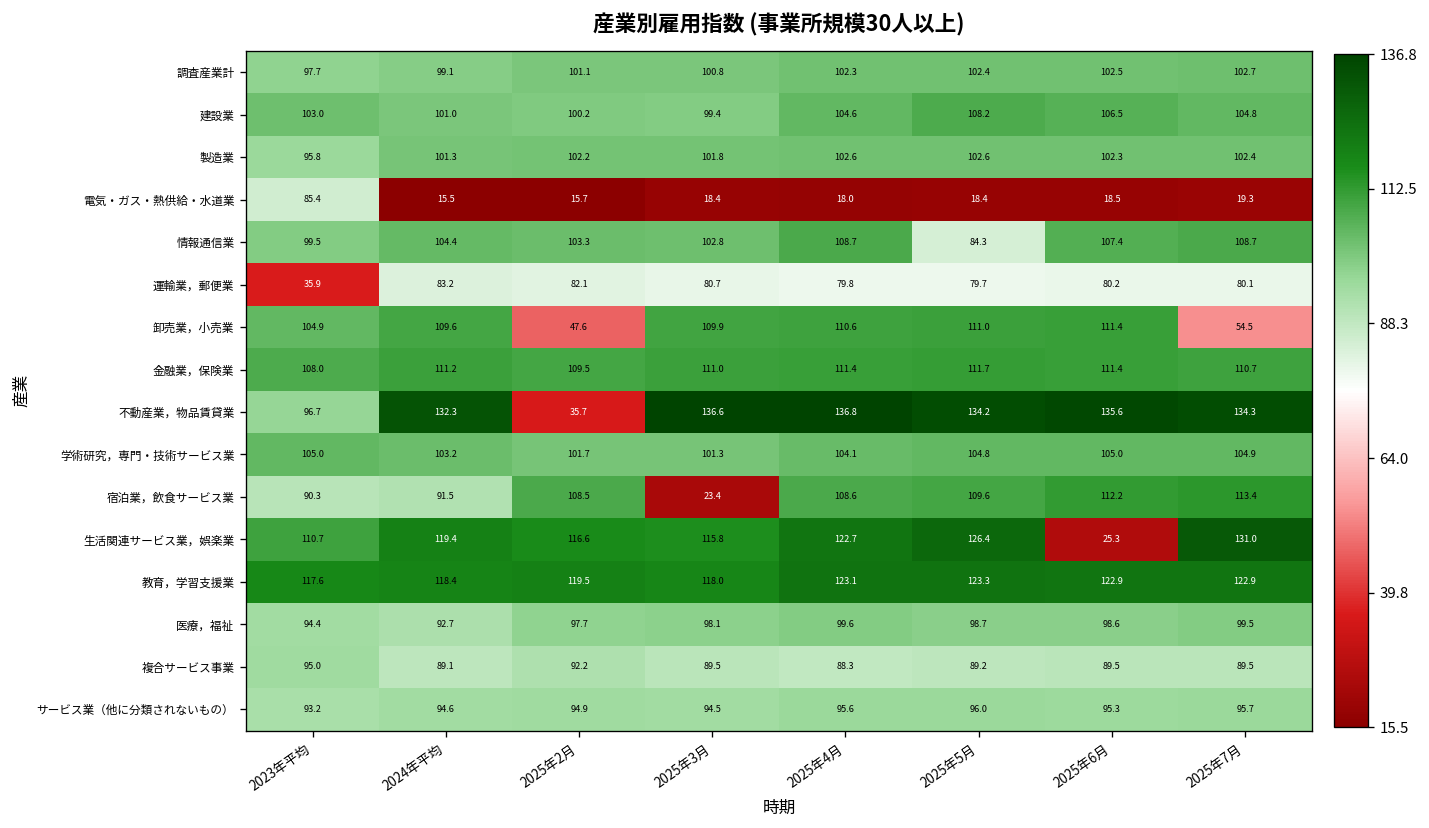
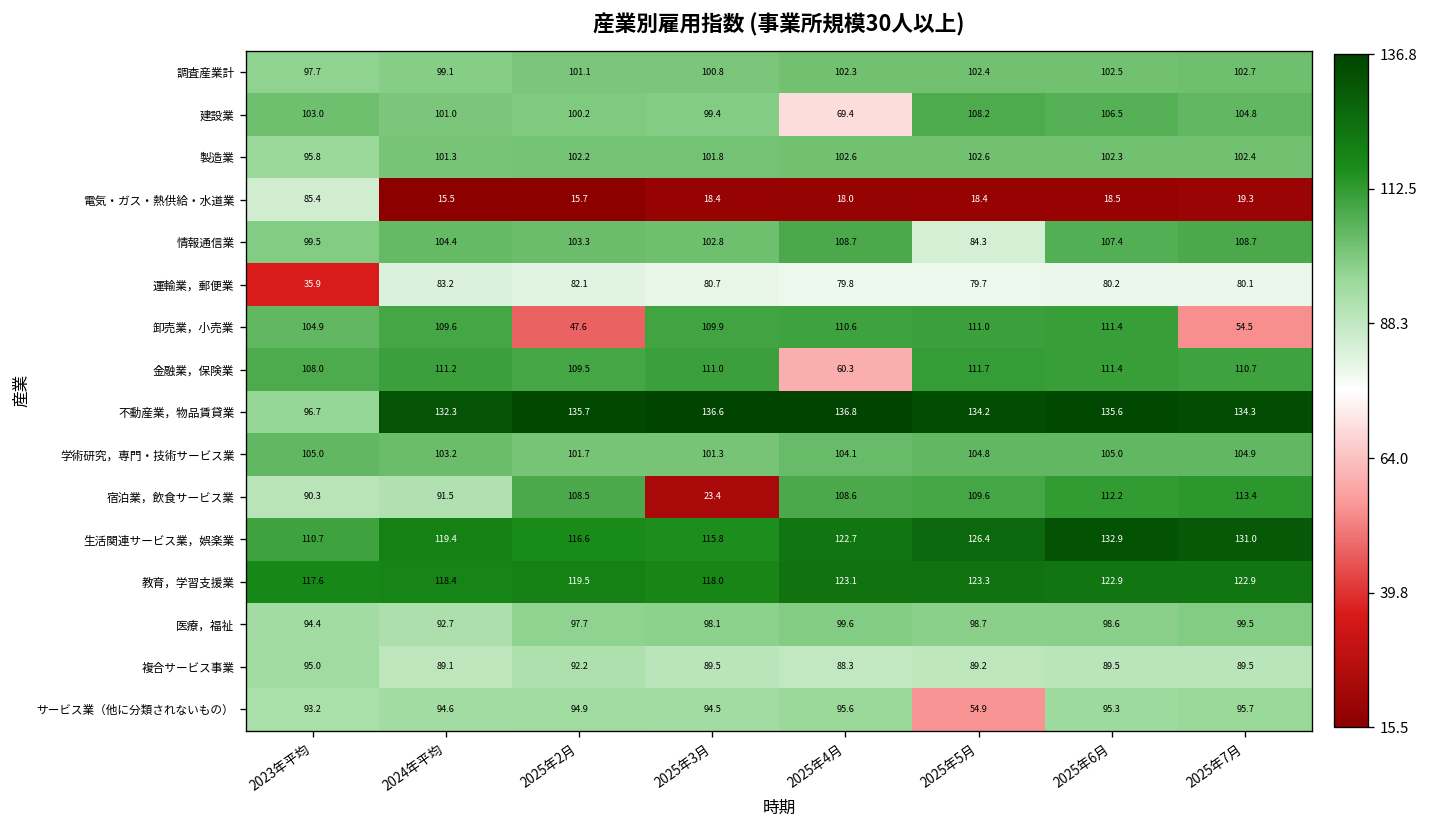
  {
    "調査産業計": {
      "2023年平均": 97.7,
      "2024年平均": 99.1,
      "2025年2月": 101.1,
      "2025年3月": 100.8,
      "2025年4月": 102.3,
      "2025年5月": 102.4,
      "2025年6月": 102.5,
      "2025年7月": 102.7
    },
    "建設業": {
      "2023年平均": 103.0,
      "2024年平均": 101.0,
      "2025年2月": 100.2,
      "2025年3月": 99.4,
-     "2025年4月": 104.6,
+     "2025年4月": 69.4,
      "2025年5月": 108.2,
      "2025年6月": 106.5,
      "2025年7月": 104.8
    },
    "製造業": {
      "2023年平均": 95.8,
      "2024年平均": 101.3,
      "2025年2月": 102.2,
      "2025年3月": 101.8,
      "2025年4月": 102.6,
      "2025年5月": 102.6,
      "2025年6月": 102.3,
      "2025年7月": 102.4
    },
    "電気・ガス・熱供給・水道業": {
      "2023年平均": 85.4,
      "2024年平均": 15.5,
      "2025年2月": 15.7,
      "2025年3月": 18.4,
      "2025年4月": 18.0,
      "2025年5月": 18.4,
      "2025年6月": 18.5,
      "2025年7月": 19.3
    },
    "情報通信業": {
      "2023年平均": 99.5,
      "2024年平均": 104.4,
      "2025年2月": 103.3,
      "2025年3月": 102.8,
      "2025年4月": 108.7,
      "2025年5月": 84.3,
      "2025年6月": 107.4,
      "2025年7月": 108.7
    },
    "運輸業，郵便業": {
      "2023年平均": 35.9,
      "2024年平均": 83.2,
      "2025年2月": 82.1,
      "2025年3月": 80.7,
      "2025年4月": 79.8,
      "2025年5月": 79.7,
      "2025年6月": 80.2,
      "2025年7月": 80.1
    },
    "卸売業，小売業": {
      "2023年平均": 104.9,
      "2024年平均": 109.6,
      "2025年2月": 47.6,
      "2025年3月": 109.9,
      "2025年4月": 110.6,
      "2025年5月": 111.0,
      "2025年6月": 111.4,
      "2025年7月": 54.5
    },
    "金融業，保険業": {
      "2023年平均": 108.0,
      "2024年平均": 111.2,
      "2025年2月": 109.5,
      "2025年3月": 111.0,
-     "2025年4月": 111.4,
+     "2025年4月": 60.3,
      "2025年5月": 111.7,
      "2025年6月": 111.4,
      "2025年7月": 110.7
    },
    "不動産業，物品賃貸業": {
      "2023年平均": 96.7,
      "2024年平均": 132.3,
-     "2025年2月": 35.7,
+     "2025年2月": 135.7,
      "2025年3月": 136.6,
      "2025年4月": 136.8,
      "2025年5月": 134.2,
      "2025年6月": 135.6,
      "2025年7月": 134.3
    },
    "学術研究，専門・技術サービス業": {
      "2023年平均": 105.0,
      "2024年平均": 103.2,
      "2025年2月": 101.7,
      "2025年3月": 101.3,
      "2025年4月": 104.1,
      "2025年5月": 104.8,
      "2025年6月": 105.0,
      "2025年7月": 104.9
    },
    "宿泊業，飲食サービス業": {
      "2023年平均": 90.3,
      "2024年平均": 91.5,
      "2025年2月": 108.5,
      "2025年3月": 23.4,
      "2025年4月": 108.6,
      "2025年5月": 109.6,
      "2025年6月": 112.2,
      "2025年7月": 113.4
    },
    "生活関連サービス業，娯楽業": {
      "2023年平均": 110.7,
      "2024年平均": 119.4,
      "2025年2月": 116.6,
      "2025年3月": 115.8,
      "2025年4月": 122.7,
      "2025年5月": 126.4,
-     "2025年6月": 25.3,
+     "2025年6月": 132.9,
      "2025年7月": 131.0
    },
    "教育，学習支援業": {
      "2023年平均": 117.6,
      "2024年平均": 118.4,
      "2025年2月": 119.5,
      "2025年3月": 118.0,
      "2025年4月": 123.1,
      "2025年5月": 123.3,
      "2025年6月": 122.9,
      "2025年7月": 122.9
    },
    "医療，福祉": {
      "2023年平均": 94.4,
      "2024年平均": 92.7,
      "2025年2月": 97.7,
      "2025年3月": 98.1,
      "2025年4月": 99.6,
      "2025年5月": 98.7,
      "2025年6月": 98.6,
      "2025年7月": 99.5
    },
    "複合サービス事業": {
      "2023年平均": 95.0,
      "2024年平均": 89.1,
      "2025年2月": 92.2,
      "2025年3月": 89.5,
      "2025年4月": 88.3,
      "2025年5月": 89.2,
      "2025年6月": 89.5,
      "2025年7月": 89.5
    },
    "サービス業（他に分類されないもの）": {
      "2023年平均": 93.2,
      "2024年平均": 94.6,
      "2025年2月": 94.9,
      "2025年3月": 94.5,
      "2025年4月": 95.6,
-     "2025年5月": 96.0,
+     "2025年5月": 54.9,
      "2025年6月": 95.3,
      "2025年7月": 95.7
    }
  }
